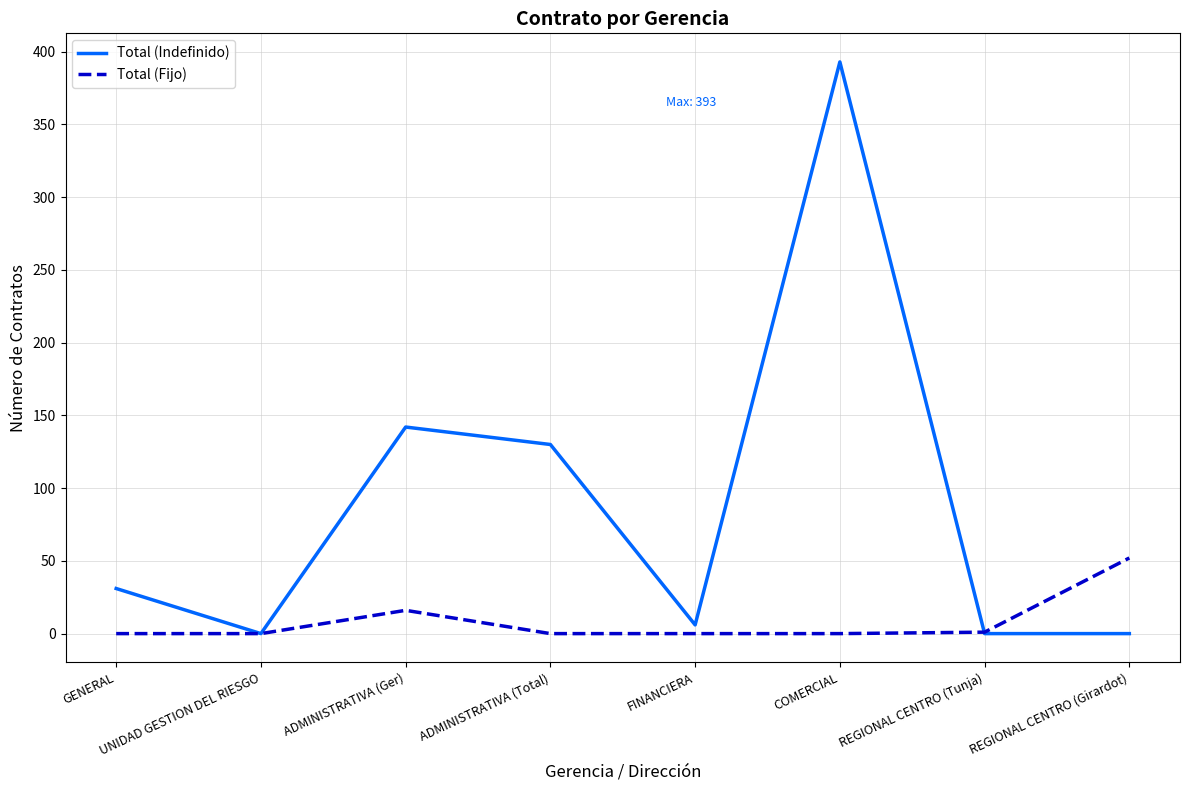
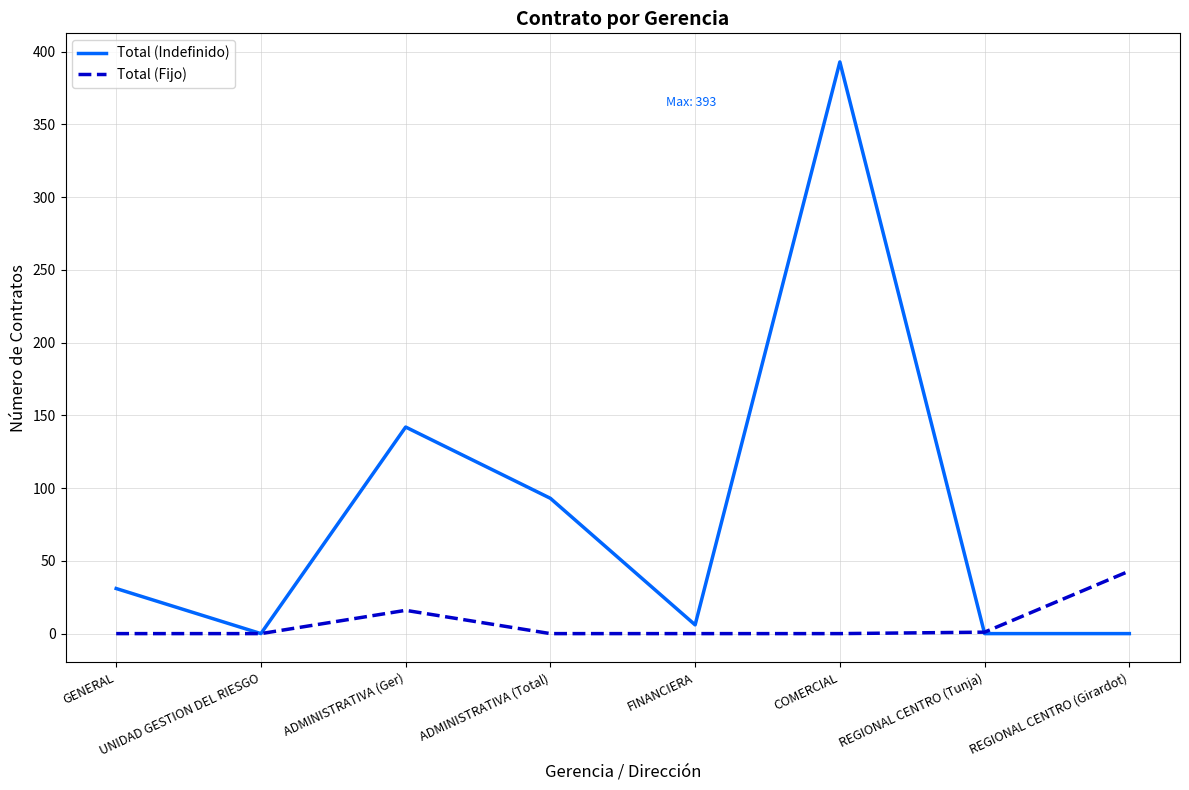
  {
    "Total (Indefinido)": {
      "GENERAL": 31,
      "ADMINISTRATIVA (Ger)": 142,
-     "ADMINISTRATIVA (Total)": 130,
+     "ADMINISTRATIVA (Total)": 93,
      "FINANCIERA": 6,
      "COMERCIAL": 393,
      "REGIONAL CENTRO (Girardot)": 0
    },
    "Total (Fijo)": {
      "GENERAL": 0,
      "ADMINISTRATIVA (Ger)": 16,
      "ADMINISTRATIVA (Total)": 0,
      "FINANCIERA": 0,
      "COMERCIAL": 0,
-     "REGIONAL CENTRO (Girardot)": 52
+     "REGIONAL CENTRO (Girardot)": 43
    }
  }
